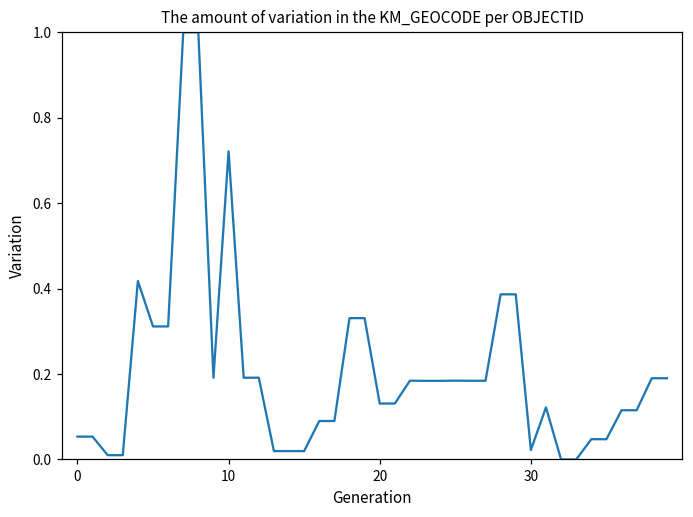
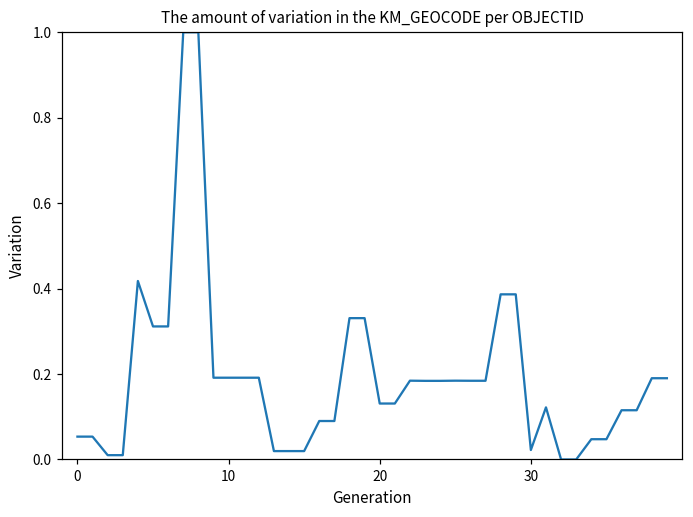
  {
    "0": 0.05,
-   "10": 0.72,
+   "10": 0.19,
    "20": 0.13,
    "30": 0.02
  }
